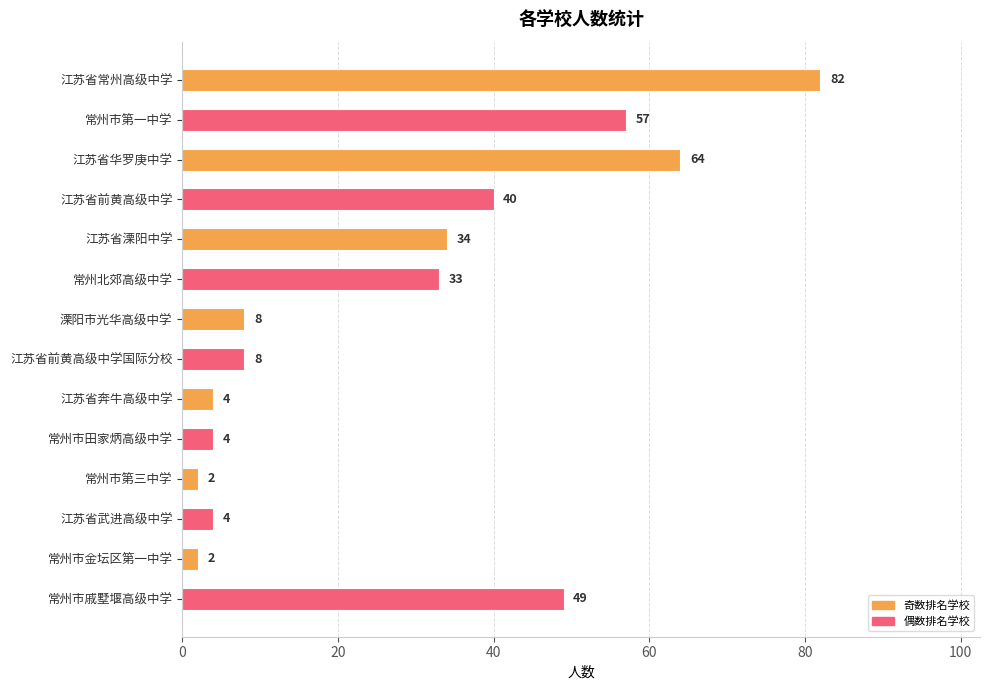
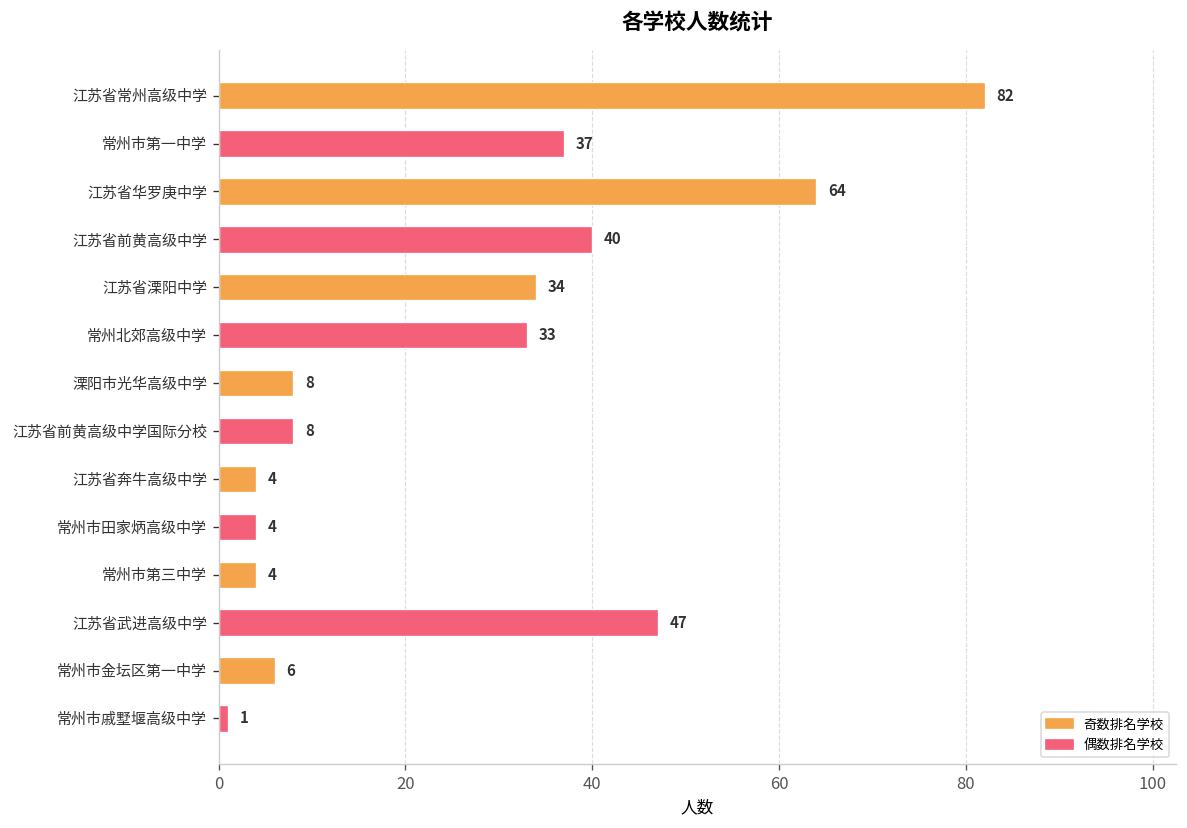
  {
    "江苏省常州高级中学": 82,
-   "常州市第一中学": 57,
+   "常州市第一中学": 37,
    "江苏省华罗庚中学": 64,
    "江苏省前黄高级中学": 40,
    "江苏省溧阳中学": 34,
    "常州北郊高级中学": 33,
    "溧阳市光华高级中学": 8,
    "江苏省前黄高级中学国际分校": 8,
    "江苏省奔牛高级中学": 4,
    "常州市田家炳高级中学": 4,
-   "常州市第三中学": 2,
-   "江苏省武进高级中学": 4,
-   "常州市金坛区第一中学": 2,
-   "常州市戚墅堰高级中学": 49
+   "常州市第三中学": 4,
+   "江苏省武进高级中学": 47,
+   "常州市金坛区第一中学": 6,
+   "常州市戚墅堰高级中学": 1
  }
